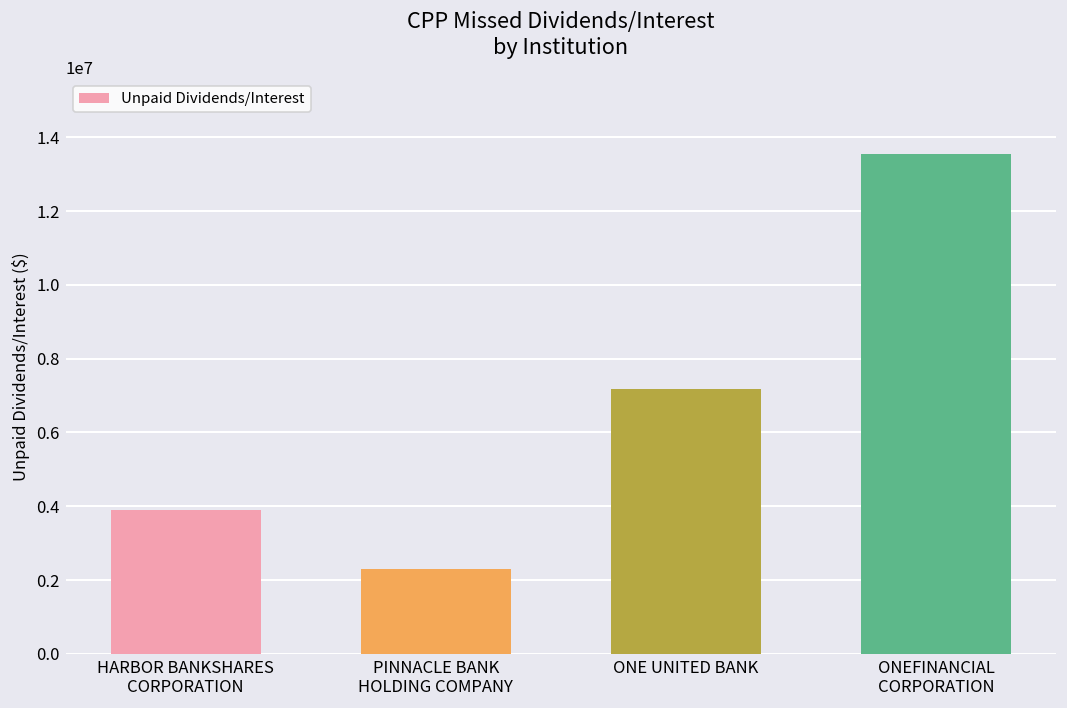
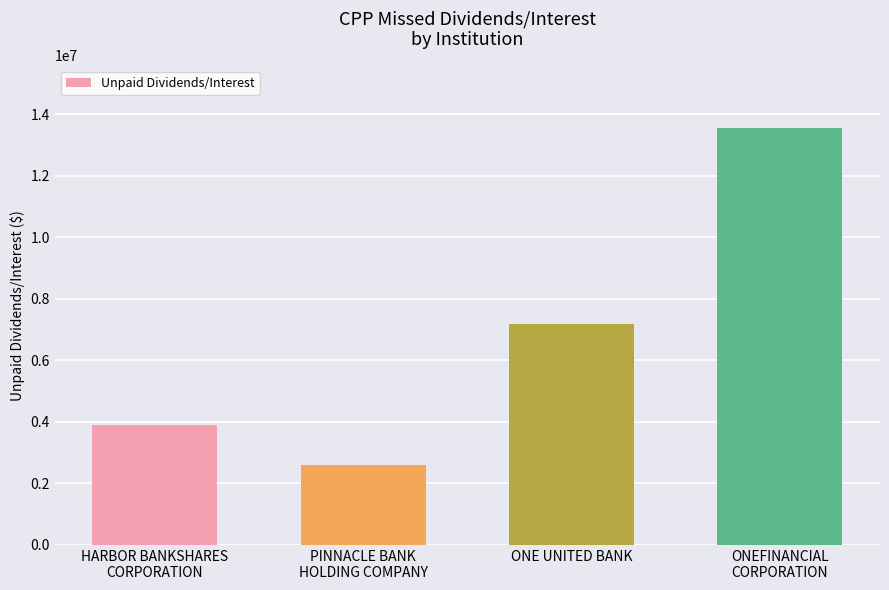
  {
    "HARBOR BANKSHARES CORPORATION": 3900000,
-   "PINNACLE BANK HOLDING COMPANY": 2300000,
+   "PINNACLE BANK HOLDING COMPANY": 2600000,
    "ONE UNITED BANK": 7200000,
    "ONEFINANCIAL CORPORATION": 13600000
  }
